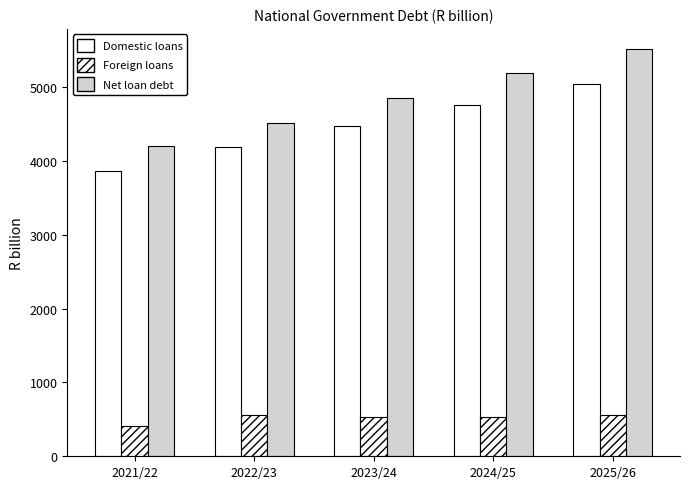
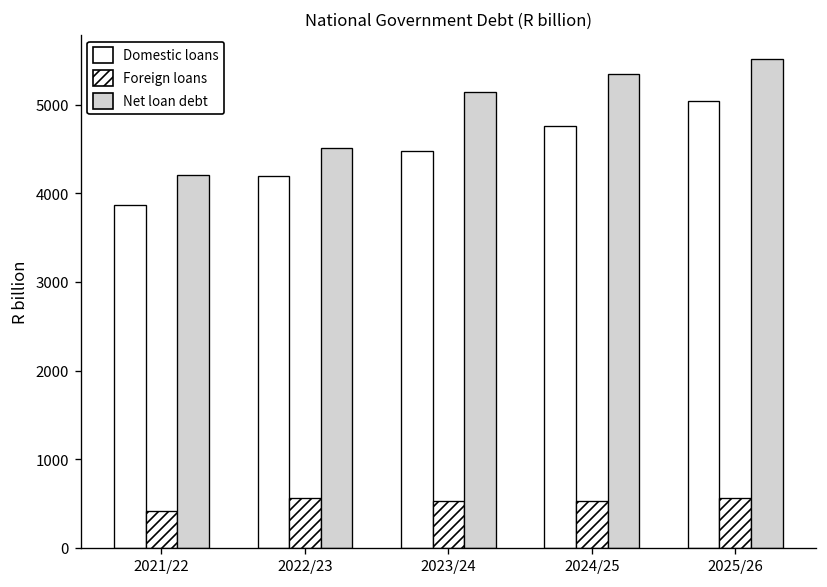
  {
    "Net loan debt": {
      "2021/22": 4200,
      "2022/23": 4500,
-     "2023/24": 4800,
-     "2024/25": 5200,
+     "2023/24": 5100,
+     "2024/25": 5300,
      "2025/26": 5500
    }
  }
